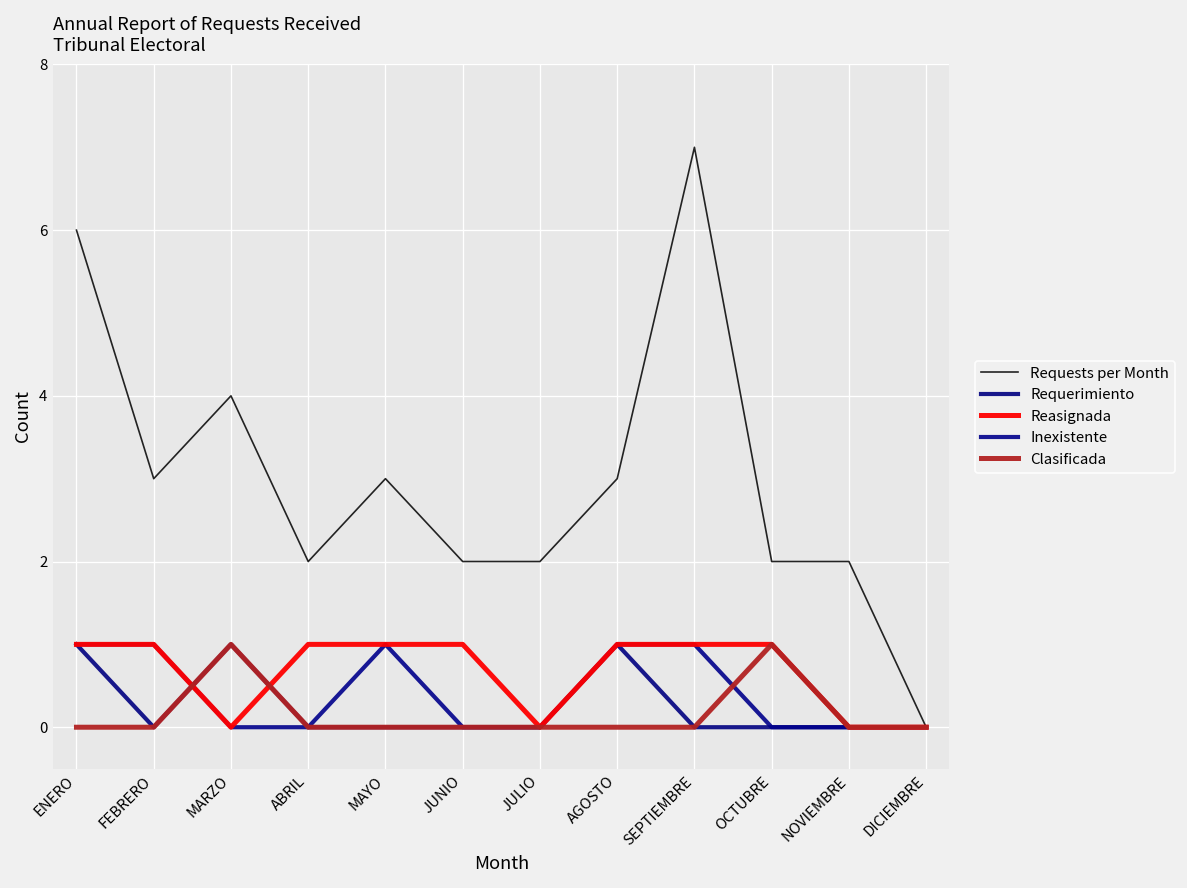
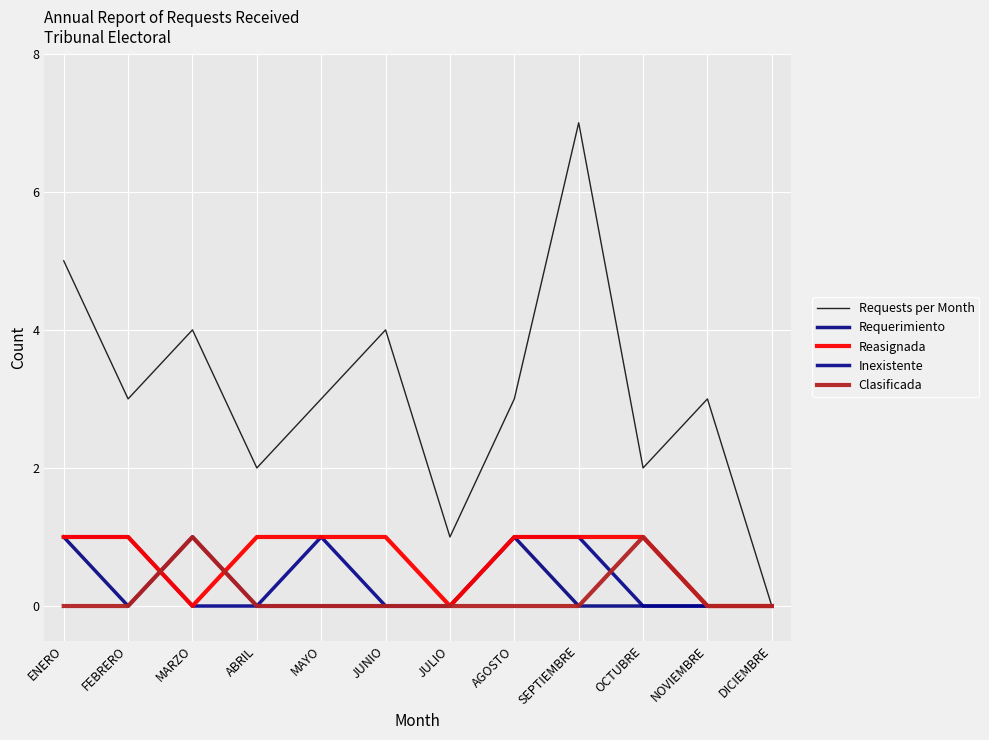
  {
    "Requests per Month": {
-     "ENERO": 6,
+     "ENERO": 5,
      "FEBRERO": 3,
      "MARZO": 4,
      "ABRIL": 2,
      "MAYO": 3,
-     "JUNIO": 2,
-     "JULIO": 2,
+     "JUNIO": 4,
+     "JULIO": 1,
      "AGOSTO": 3,
      "SEPTIEMBRE": 7,
      "OCTUBRE": 2,
-     "NOVIEMBRE": 2
+     "NOVIEMBRE": 3
    },
    "Reasignada": {
      "ABRIL": 1,
      "JUNIO": 1
    },
    "Clasificada": {
      "ENERO": 0,
      "AGOSTO": 0
    }
  }
